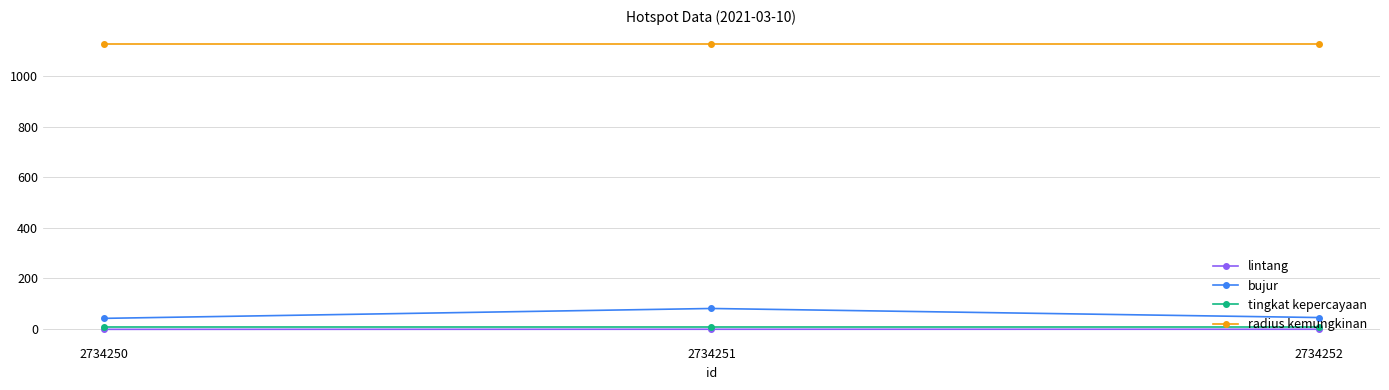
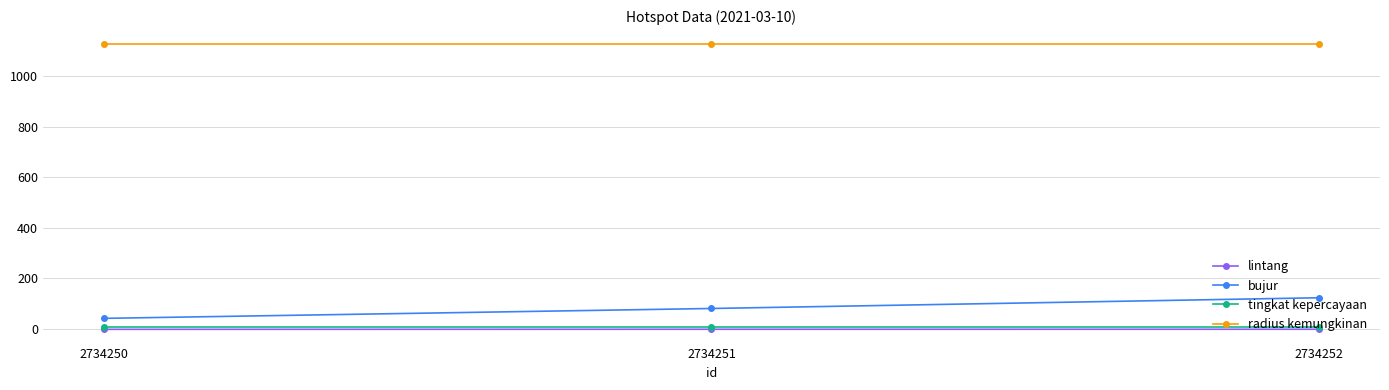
  {
    "bujur": {
      "2734250": 40,
      "2734251": 80,
-     "2734252": 50
+     "2734252": 120
    },
    "radius kemungkinan": {
      "2734250": 1130,
      "2734251": 1130,
      "2734252": 1130
    }
  }
